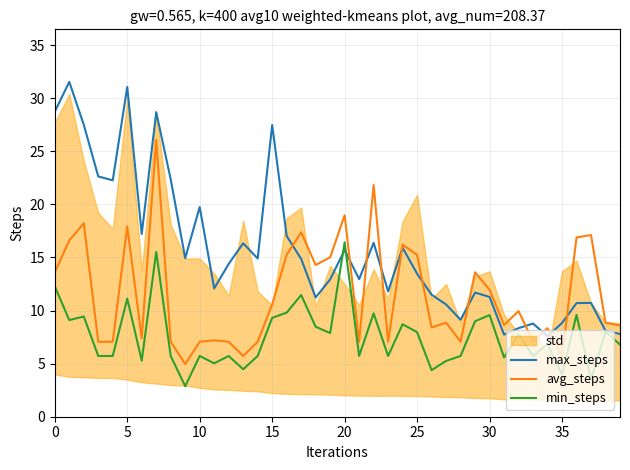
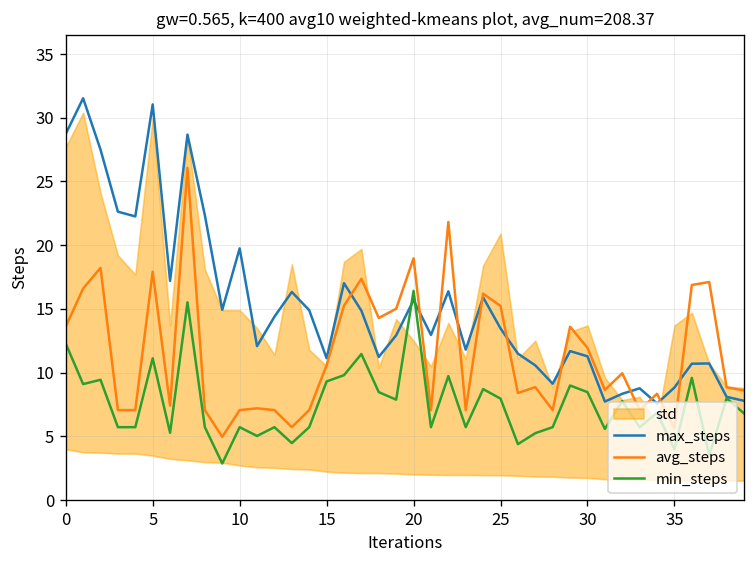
  {
    "max_steps": {
      "0": 28.7,
      "5": 31.1,
      "10": 19.8,
-     "15": 27.5,
+     "15": 11.1,
      "20": 15.7,
      "25": 13.5,
      "30": 11.3,
      "35": 8.8
    },
    "min_steps": {
      "0": 12.3,
      "5": 11.1,
      "10": 5.7,
      "15": 9.3,
      "20": 16.4,
      "25": 8.0,
-     "30": 9.6
+     "30": 8.5
    }
  }
